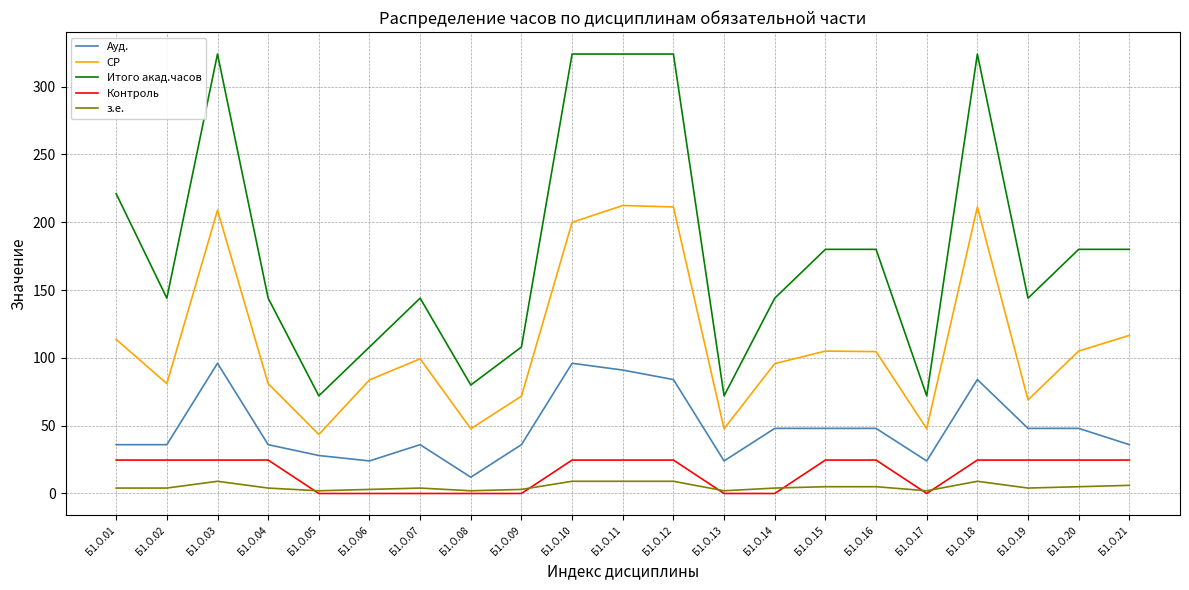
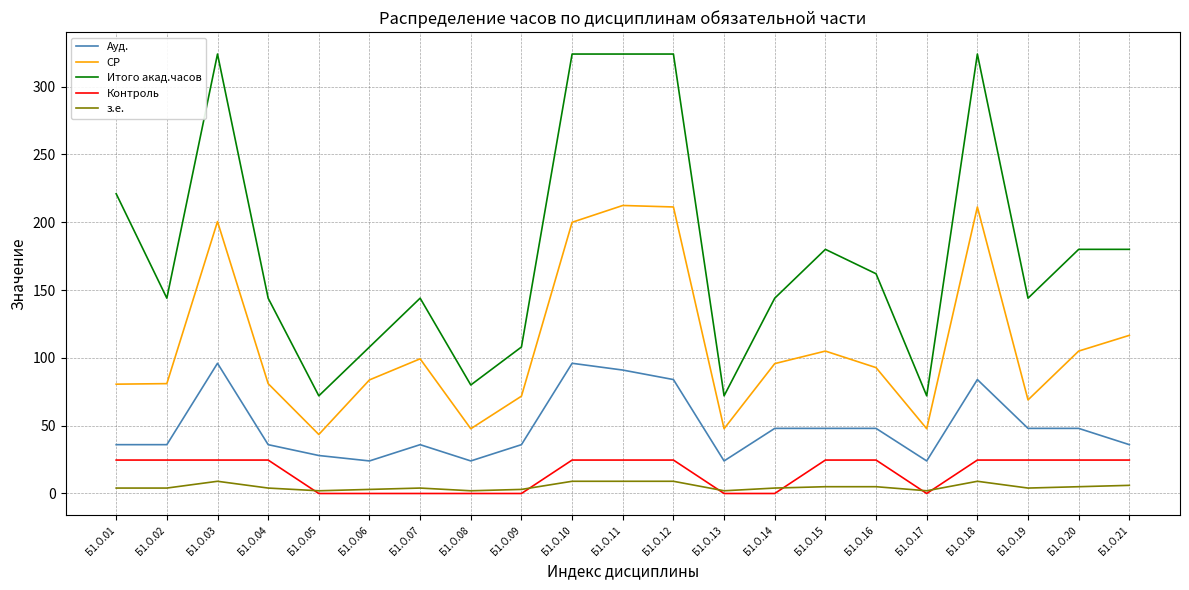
  {
    "Ауд.": {
      "Б1.О.01": 36,
      "Б1.О.02": 36,
      "Б1.О.03": 96,
      "Б1.О.04": 36,
      "Б1.О.05": 28,
      "Б1.О.06": 24,
      "Б1.О.07": 36,
-     "Б1.О.08": 12,
+     "Б1.О.08": 24,
      "Б1.О.09": 36,
      "Б1.О.10": 96,
      "Б1.О.11": 91,
      "Б1.О.12": 84,
      "Б1.О.13": 24,
      "Б1.О.14": 48,
      "Б1.О.15": 48,
      "Б1.О.16": 48,
      "Б1.О.17": 24,
      "Б1.О.18": 84,
      "Б1.О.19": 48,
      "Б1.О.20": 48,
      "Б1.О.21": 36
    },
    "СР": {
-     "Б1.О.01": 114,
+     "Б1.О.01": 81,
      "Б1.О.02": 81,
-     "Б1.О.03": 209,
+     "Б1.О.03": 201,
      "Б1.О.04": 81,
      "Б1.О.05": 44,
      "Б1.О.06": 84,
      "Б1.О.07": 99,
      "Б1.О.08": 48,
      "Б1.О.09": 72,
      "Б1.О.10": 200,
      "Б1.О.11": 212,
      "Б1.О.12": 211,
      "Б1.О.13": 48,
      "Б1.О.14": 96,
      "Б1.О.15": 105,
-     "Б1.О.16": 105,
+     "Б1.О.16": 93,
      "Б1.О.17": 48,
      "Б1.О.18": 211,
      "Б1.О.19": 69,
      "Б1.О.20": 105,
      "Б1.О.21": 117
    },
    "Итого акад.часов": {
      "Б1.О.01": 221,
      "Б1.О.02": 144,
      "Б1.О.03": 324,
      "Б1.О.04": 144,
      "Б1.О.05": 72,
      "Б1.О.06": 108,
      "Б1.О.07": 144,
      "Б1.О.08": 80,
      "Б1.О.09": 108,
      "Б1.О.10": 324,
      "Б1.О.11": 324,
      "Б1.О.12": 324,
      "Б1.О.13": 72,
      "Б1.О.14": 144,
      "Б1.О.15": 180,
-     "Б1.О.16": 180,
+     "Б1.О.16": 162,
      "Б1.О.17": 72,
      "Б1.О.18": 324,
      "Б1.О.19": 144,
      "Б1.О.20": 180,
      "Б1.О.21": 180
    },
    "Контроль": {
      "Б1.О.01": 25,
      "Б1.О.02": 25,
      "Б1.О.03": 25,
      "Б1.О.04": 25,
      "Б1.О.05": 0,
      "Б1.О.06": 0,
      "Б1.О.07": 0,
      "Б1.О.08": 0,
      "Б1.О.09": 0,
      "Б1.О.10": 25,
      "Б1.О.11": 25,
      "Б1.О.12": 25,
      "Б1.О.13": 0,
      "Б1.О.14": 0,
      "Б1.О.15": 25,
      "Б1.О.16": 25,
      "Б1.О.17": 0,
      "Б1.О.18": 25,
      "Б1.О.19": 25,
      "Б1.О.20": 25,
      "Б1.О.21": 25
    },
    "з.е.": {
      "Б1.О.01": 4,
      "Б1.О.02": 4,
      "Б1.О.03": 9,
      "Б1.О.04": 4,
      "Б1.О.05": 2,
      "Б1.О.06": 3,
      "Б1.О.07": 4,
      "Б1.О.08": 2,
      "Б1.О.09": 3,
      "Б1.О.10": 9,
      "Б1.О.11": 9,
      "Б1.О.12": 9,
      "Б1.О.13": 2,
      "Б1.О.14": 4,
      "Б1.О.15": 5,
      "Б1.О.16": 5,
      "Б1.О.17": 2,
      "Б1.О.18": 9,
      "Б1.О.19": 4,
      "Б1.О.20": 5,
      "Б1.О.21": 6
    }
  }
